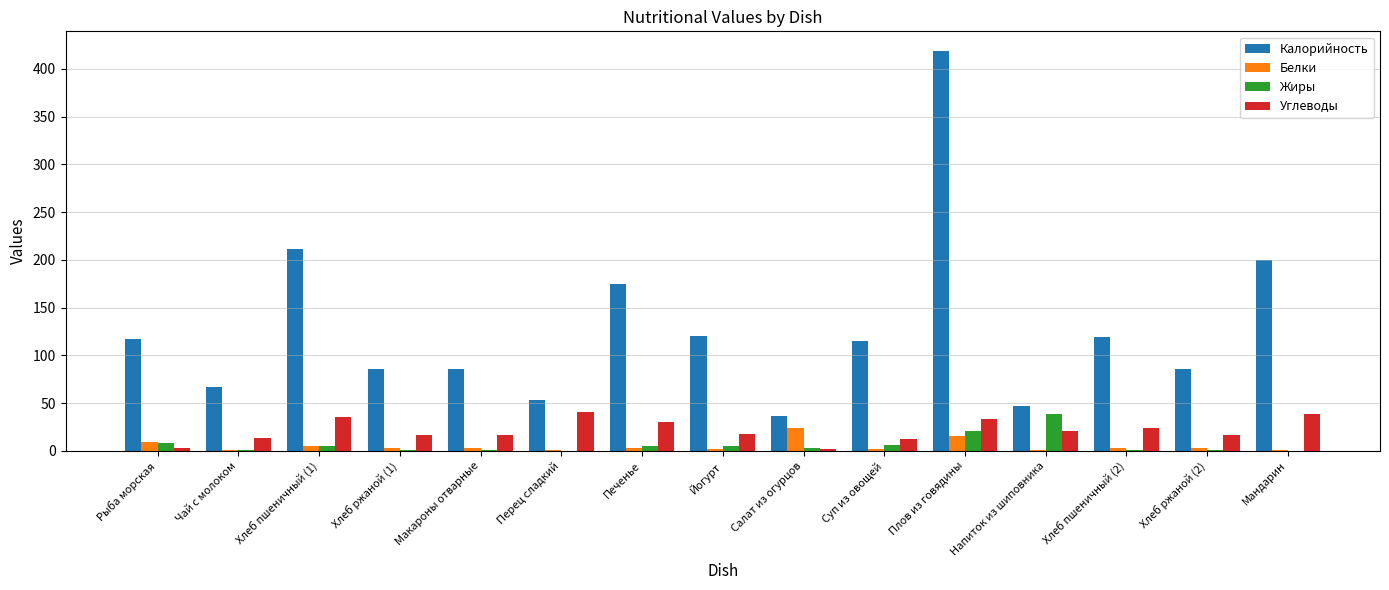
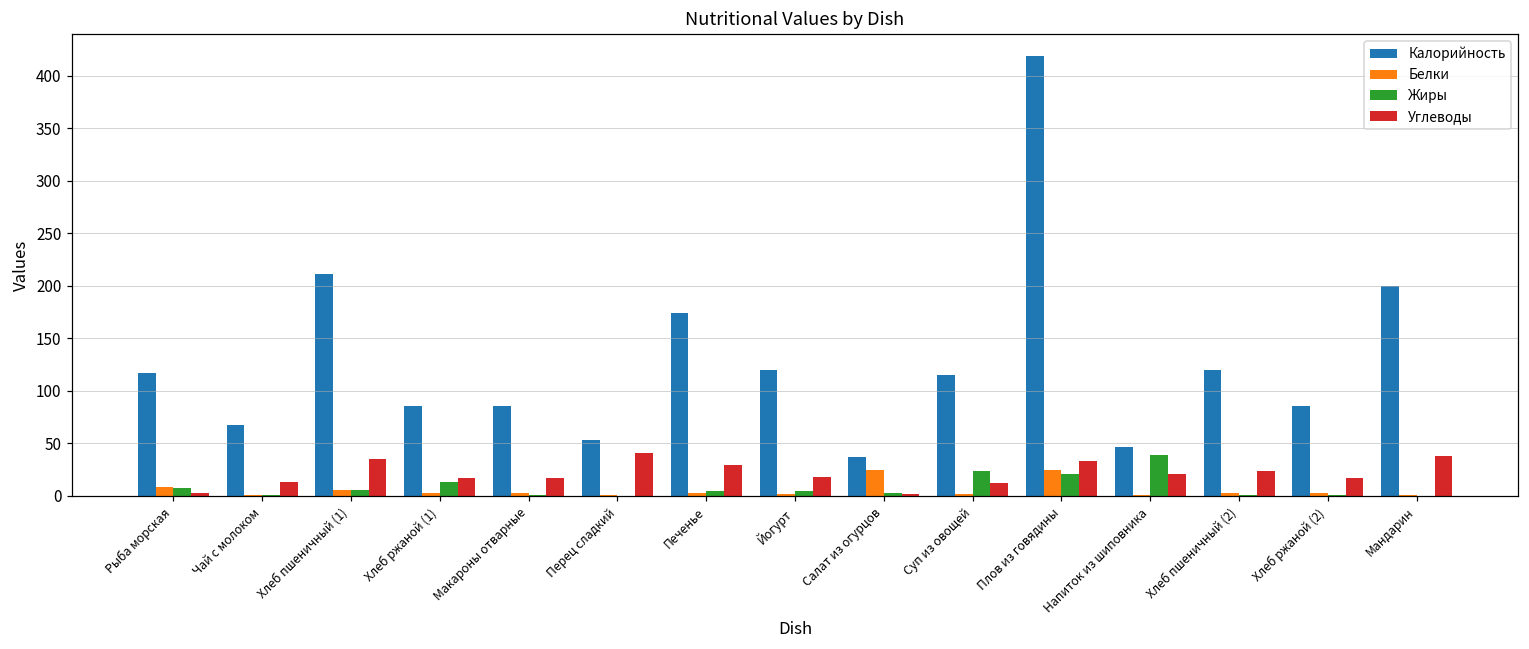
  {
    "Калорийность": {
      "Рыба морская": 120,
      "Чай с молоком": 70,
      "Хлеб пшеничный (1)": 210,
      "Хлеб ржаной (1)": 90,
      "Макароны отварные": 90,
      "Перец сладкий": 50,
      "Печенье": 170,
      "Йогурт": 120,
      "Салат из огурцов": 40,
      "Суп из овощей": 120,
      "Плов из говядины": 420,
      "Напиток из шиповника": 50,
      "Хлеб пшеничный (2)": 120,
      "Хлеб ржаной (2)": 90,
      "Мандарин": 200
    },
    "Белки": {
      "Рыба морская": 10,
      "Хлеб пшеничный (1)": 10,
      "Хлеб ржаной (1)": 0,
      "Макароны отварные": 0,
      "Печенье": 0,
      "Салат из огурцов": 20,
-     "Плов из говядины": 15,
+     "Плов из говядины": 24,
      "Хлеб пшеничный (2)": 0,
      "Хлеб ржаной (2)": 0
    },
    "Жиры": {
      "Рыба морская": 10,
      "Хлеб пшеничный (1)": 10,
-     "Хлеб ржаной (1)": 0,
+     "Хлеб ржаной (1)": 10,
      "Перец сладкий": 0,
      "Печенье": 0,
      "Йогурт": 10,
      "Салат из огурцов": 0,
-     "Суп из овощей": 10,
+     "Суп из овощей": 20,
      "Плов из говядины": 20,
      "Напиток из шиповника": 40
    },
    "Углеводы": {
      "Рыба морская": 0,
      "Чай с молоком": 10,
      "Хлеб пшеничный (1)": 40,
      "Хлеб ржаной (1)": 20,
      "Макароны отварные": 20,
      "Перец сладкий": 40,
      "Печенье": 30,
      "Йогурт": 20,
      "Суп из овощей": 10,
      "Плов из говядины": 30,
      "Напиток из шиповника": 20,
      "Хлеб пшеничный (2)": 20,
      "Хлеб ржаной (2)": 20,
      "Мандарин": 40
    }
  }
